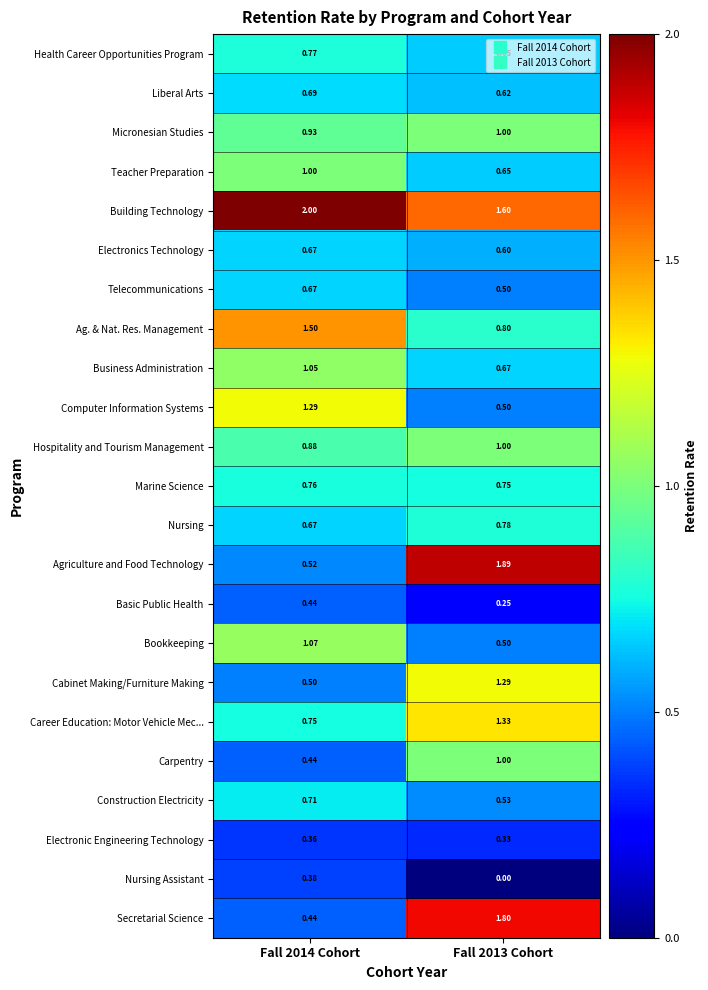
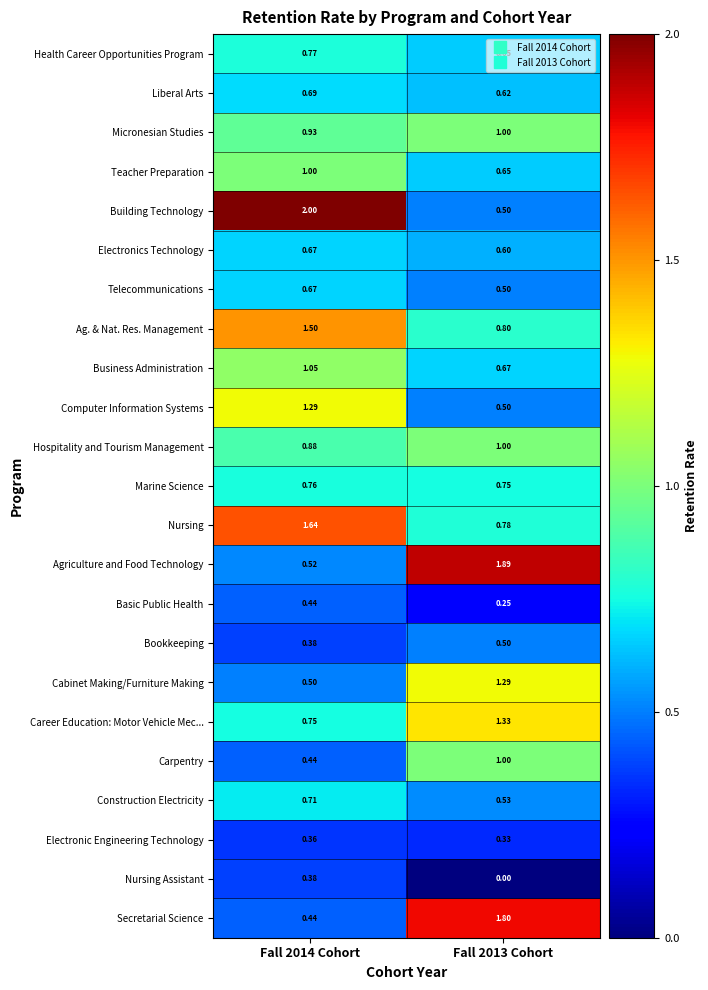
  {
    "Health Career Opportunities Program": {
      "Fall 2014 Cohort": 0.77
    },
    "Liberal Arts": {
      "Fall 2014 Cohort": 0.69,
      "Fall 2013 Cohort": 0.62
    },
    "Micronesian Studies": {
      "Fall 2014 Cohort": 0.93,
      "Fall 2013 Cohort": 1.00
    },
    "Teacher Preparation": {
      "Fall 2014 Cohort": 1.00,
      "Fall 2013 Cohort": 0.65
    },
    "Building Technology": {
      "Fall 2014 Cohort": 2.00,
-     "Fall 2013 Cohort": 1.60
+     "Fall 2013 Cohort": 0.50
    },
    "Electronics Technology": {
      "Fall 2014 Cohort": 0.67,
      "Fall 2013 Cohort": 0.60
    },
    "Telecommunications": {
      "Fall 2014 Cohort": 0.67,
      "Fall 2013 Cohort": 0.50
    },
    "Ag. & Nat. Res. Management": {
      "Fall 2014 Cohort": 1.50,
      "Fall 2013 Cohort": 0.80
    },
    "Business Administration": {
      "Fall 2014 Cohort": 1.05,
      "Fall 2013 Cohort": 0.67
    },
    "Computer Information Systems": {
      "Fall 2014 Cohort": 1.29,
      "Fall 2013 Cohort": 0.50
    },
    "Hospitality and Tourism Management": {
      "Fall 2014 Cohort": 0.88,
      "Fall 2013 Cohort": 1.00
    },
    "Marine Science": {
      "Fall 2014 Cohort": 0.76,
      "Fall 2013 Cohort": 0.75
    },
    "Nursing": {
-     "Fall 2014 Cohort": 0.67,
+     "Fall 2014 Cohort": 1.64,
      "Fall 2013 Cohort": 0.78
    },
    "Agriculture and Food Technology": {
      "Fall 2014 Cohort": 0.52,
      "Fall 2013 Cohort": 1.89
    },
    "Basic Public Health": {
      "Fall 2014 Cohort": 0.44,
      "Fall 2013 Cohort": 0.25
    },
    "Bookkeeping": {
-     "Fall 2014 Cohort": 1.07,
+     "Fall 2014 Cohort": 0.38,
      "Fall 2013 Cohort": 0.50
    },
    "Cabinet Making/Furniture Making": {
      "Fall 2014 Cohort": 0.50,
      "Fall 2013 Cohort": 1.29
    },
    "Career Education: Motor Vehicle Mec...": {
      "Fall 2014 Cohort": 0.75,
      "Fall 2013 Cohort": 1.33
    },
    "Carpentry": {
      "Fall 2014 Cohort": 0.44,
      "Fall 2013 Cohort": 1.00
    },
    "Construction Electricity": {
      "Fall 2014 Cohort": 0.71,
      "Fall 2013 Cohort": 0.53
    },
    "Electronic Engineering Technology": {
      "Fall 2014 Cohort": 0.36,
      "Fall 2013 Cohort": 0.33
    },
    "Nursing Assistant": {
      "Fall 2014 Cohort": 0.38,
      "Fall 2013 Cohort": 0.00
    },
    "Secretarial Science": {
      "Fall 2014 Cohort": 0.44,
      "Fall 2013 Cohort": 1.80
    }
  }
